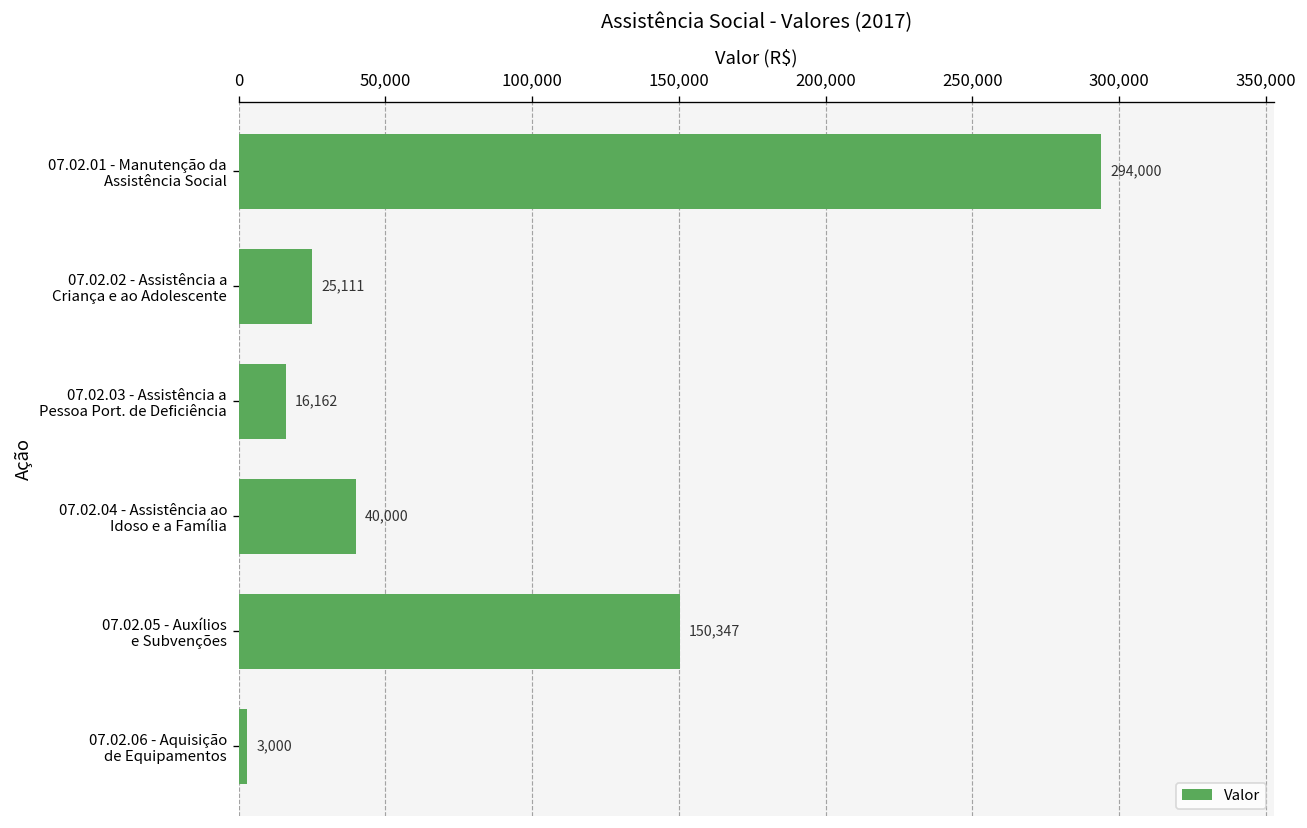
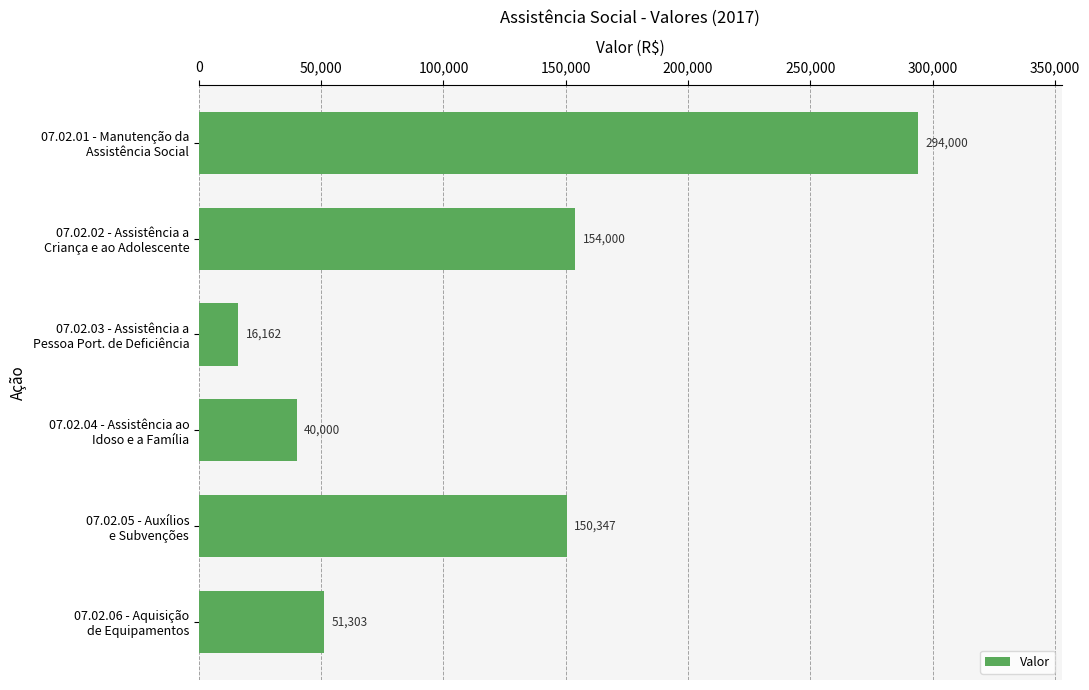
  {
    "07.02.01 - Manutenção da Assistência Social": "294,000",
-   "07.02.02 - Assistência a Criança e ao Adolescente": "25,111",
+   "07.02.02 - Assistência a Criança e ao Adolescente": "154,000",
    "07.02.03 - Assistência a Pessoa Port. de Deficiência": "16,162",
    "07.02.04 - Assistência ao Idoso e a Família": "40,000",
    "07.02.05 - Auxílios e Subvenções": "150,347",
-   "07.02.06 - Aquisição de Equipamentos": "3,000"
+   "07.02.06 - Aquisição de Equipamentos": "51,303"
  }
